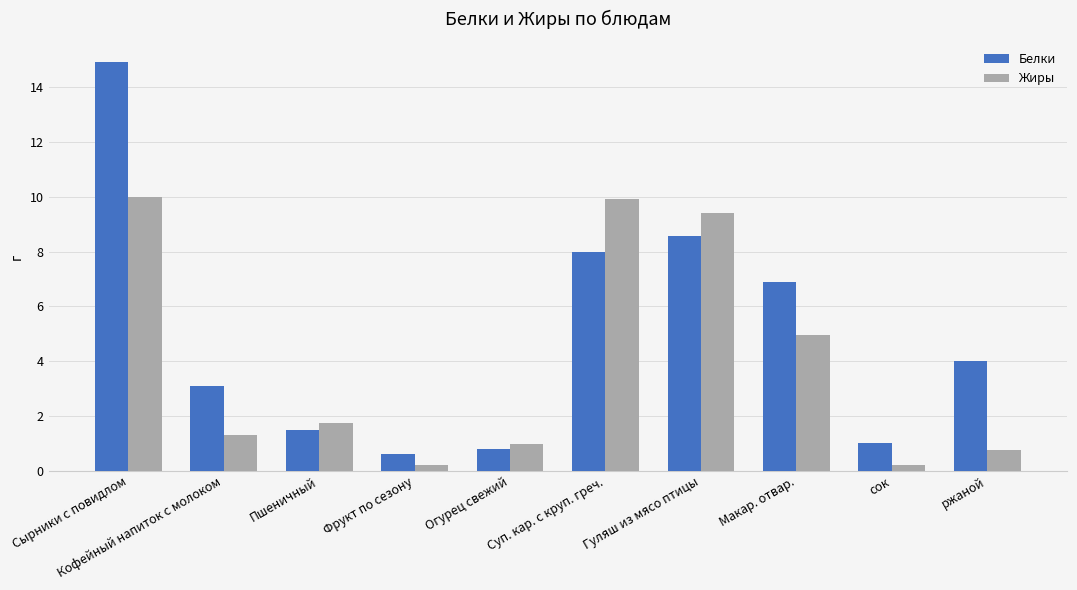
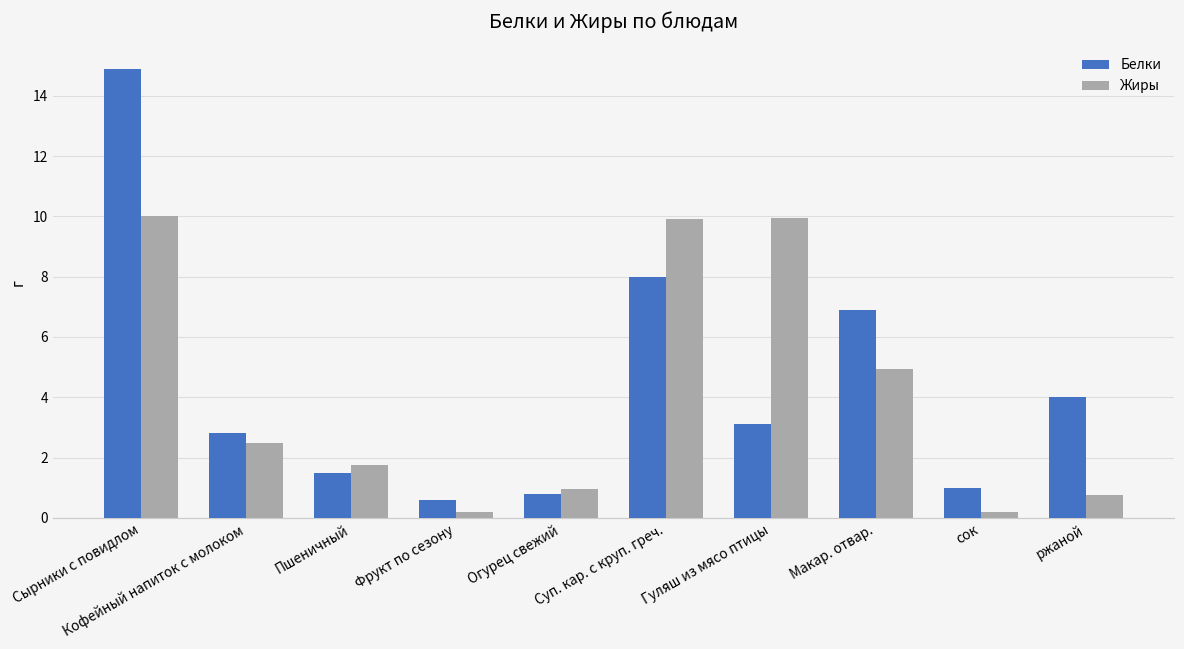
  {
    "Белки": {
      "Сырники с повидлом": 14.9,
-     "Кофейный напиток с молоком": 3.1,
+     "Кофейный напиток с молоком": 2.8,
      "Пшеничный": 1.5,
      "Фрукт по сезону": 0.6,
      "Огурец свежий": 0.8,
      "Суп. кар. с круп. греч.": 8.0,
-     "Гуляш из мясо птицы": 8.6,
+     "Гуляш из мясо птицы": 3.1,
      "Макар. отвар.": 6.9,
      "сок": 1.0,
      "ржаной": 4.0
    },
    "Жиры": {
      "Сырники с повидлом": 10.0,
-     "Кофейный напиток с молоком": 1.3,
+     "Кофейный напиток с молоком": 2.5,
      "Пшеничный": 1.7,
      "Фрукт по сезону": 0.2,
      "Огурец свежий": 1.0,
      "Суп. кар. с круп. греч.": 9.9,
-     "Гуляш из мясо птицы": 9.4,
+     "Гуляш из мясо птицы": 10.0,
      "Макар. отвар.": 5.0,
      "сок": 0.2,
      "ржаной": 0.8
    }
  }
